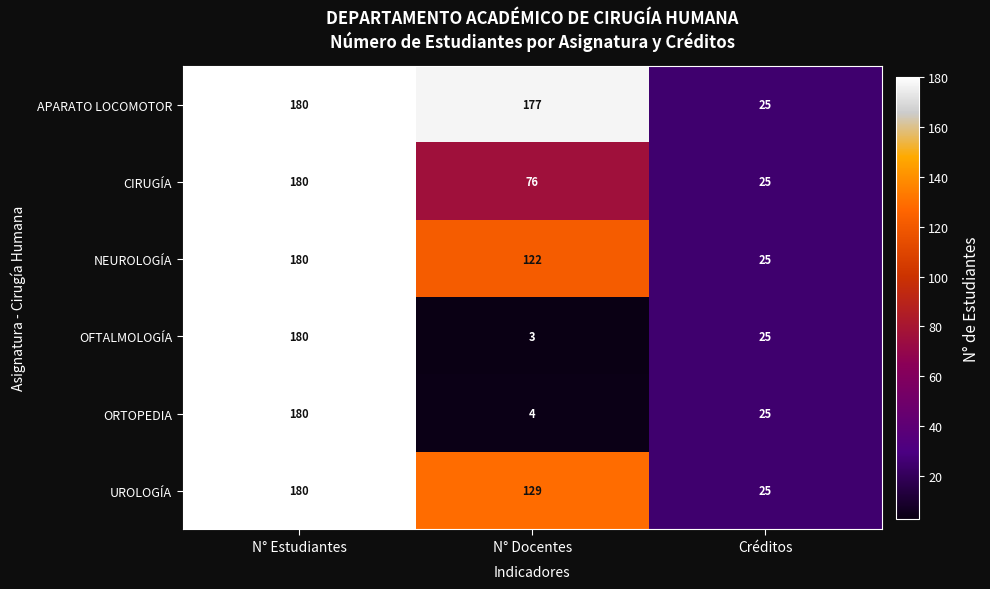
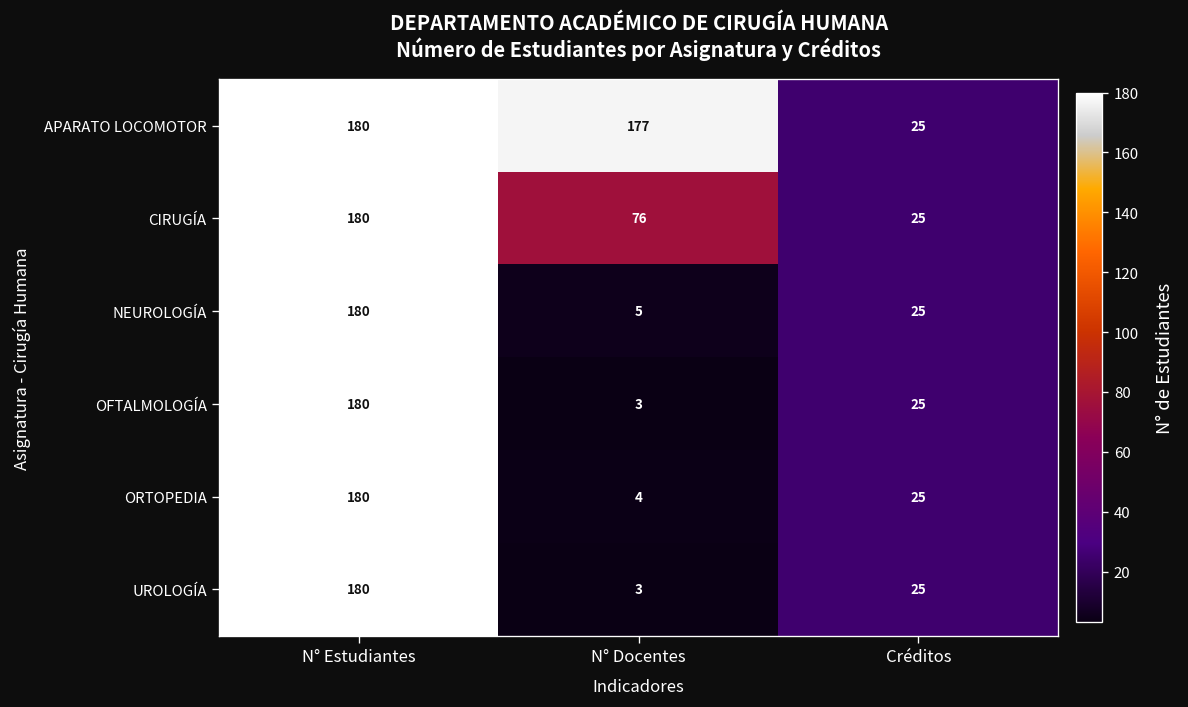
  {
    "APARATO LOCOMOTOR": {
      "N° Estudiantes": 180,
      "N° Docentes": 177,
      "Créditos": 25
    },
    "CIRUGÍA": {
      "N° Estudiantes": 180,
      "N° Docentes": 76,
      "Créditos": 25
    },
    "NEUROLOGÍA": {
      "N° Estudiantes": 180,
-     "N° Docentes": 122,
+     "N° Docentes": 5,
      "Créditos": 25
    },
    "OFTALMOLOGÍA": {
      "N° Estudiantes": 180,
      "N° Docentes": 3,
      "Créditos": 25
    },
    "ORTOPEDIA": {
      "N° Estudiantes": 180,
      "N° Docentes": 4,
      "Créditos": 25
    },
    "UROLOGÍA": {
      "N° Estudiantes": 180,
-     "N° Docentes": 129,
+     "N° Docentes": 3,
      "Créditos": 25
    }
  }
